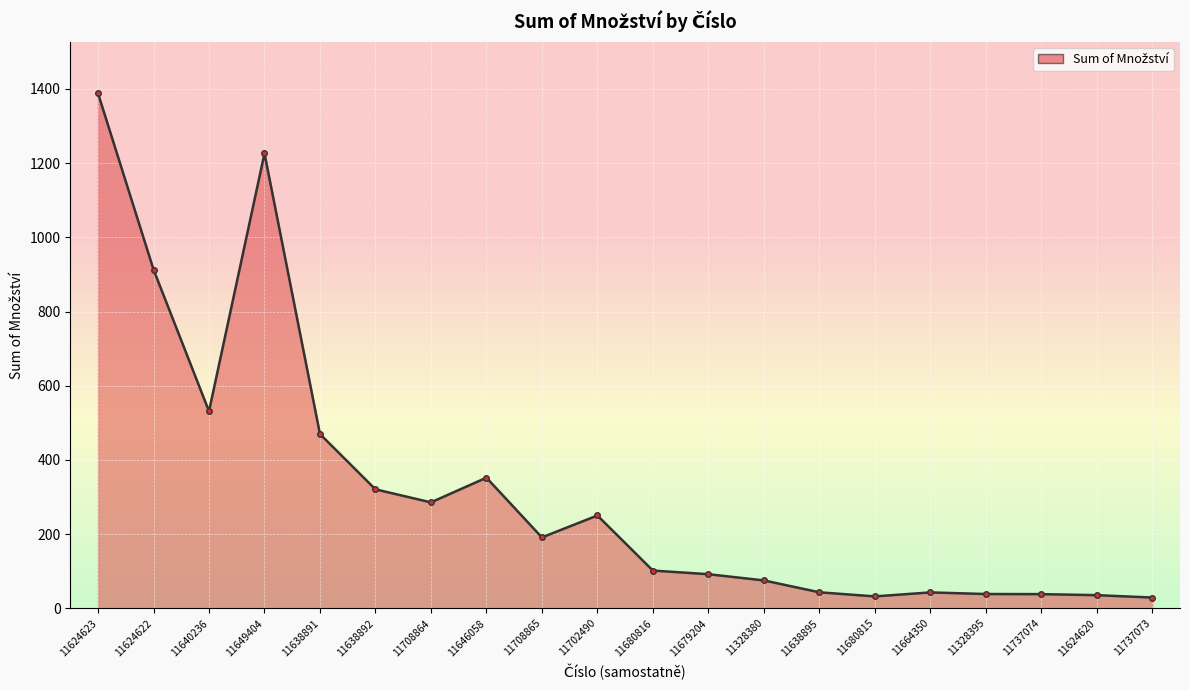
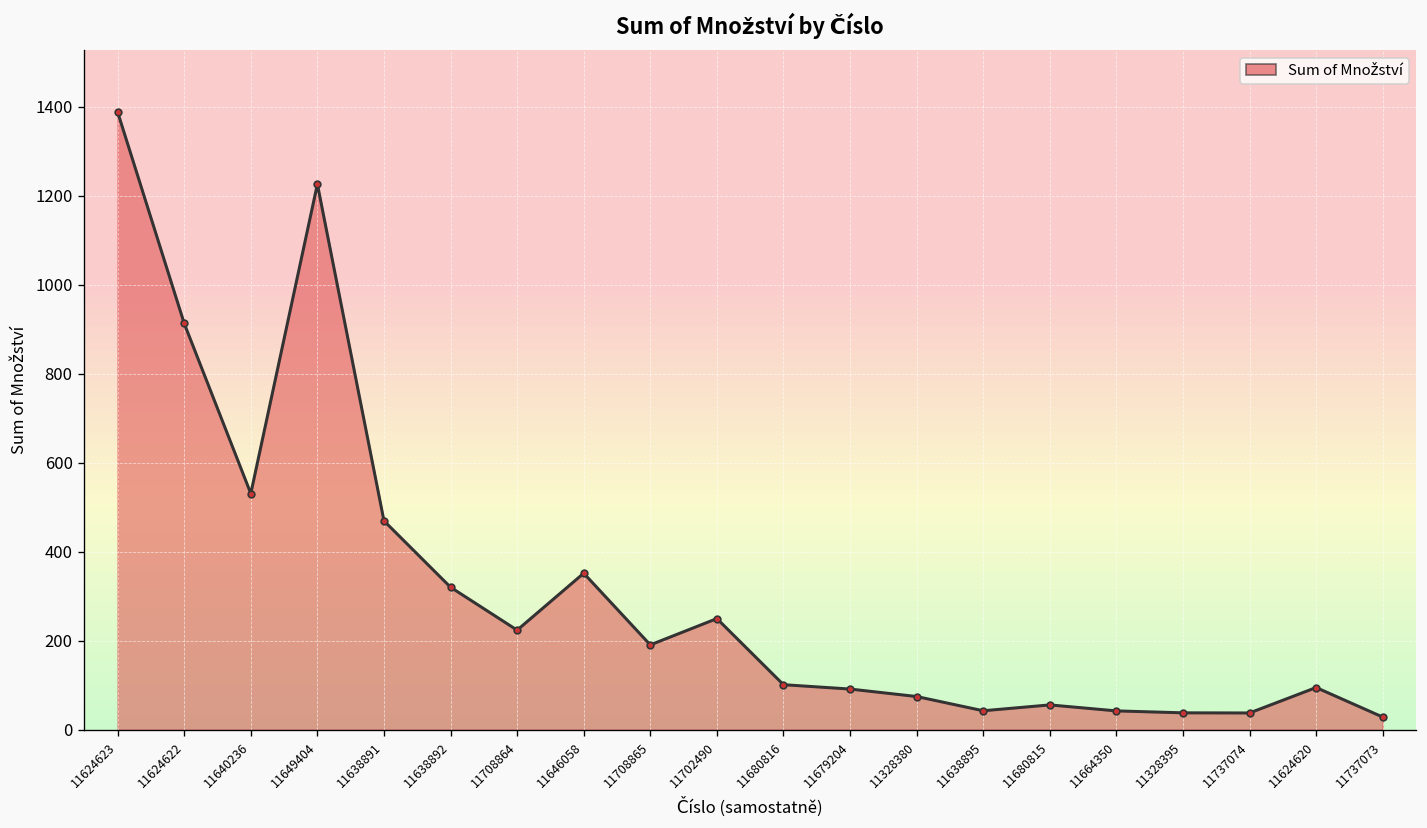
  {
    "11624623": 1390,
    "11624622": 910,
    "11640236": 530,
    "11649404": 1230,
    "11638891": 470,
    "11638892": 320,
-   "11708864": 290,
+   "11708864": 220,
    "11646058": 350,
    "11708865": 190,
    "11702490": 250,
    "11680816": 100,
    "11679204": 90,
    "11328380": 80,
    "11638895": 40,
-   "11680815": 30,
+   "11680815": 60,
    "11664350": 40,
    "11328395": 40,
    "11737074": 40,
-   "11624620": 40,
+   "11624620": 100,
    "11737073": 30
  }
